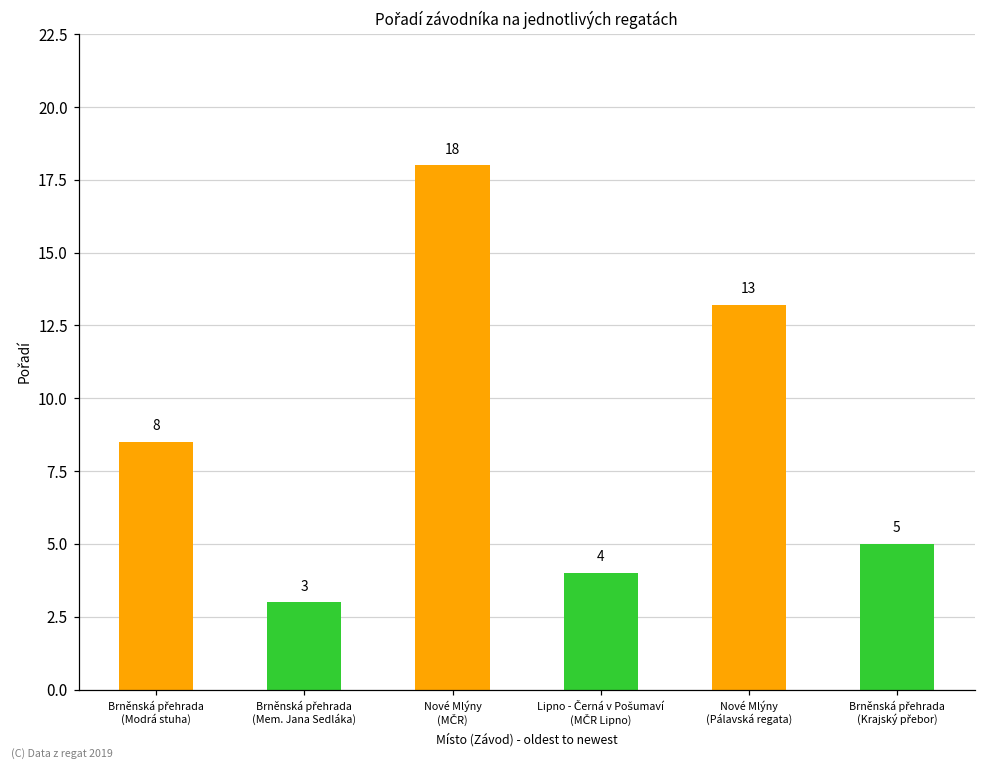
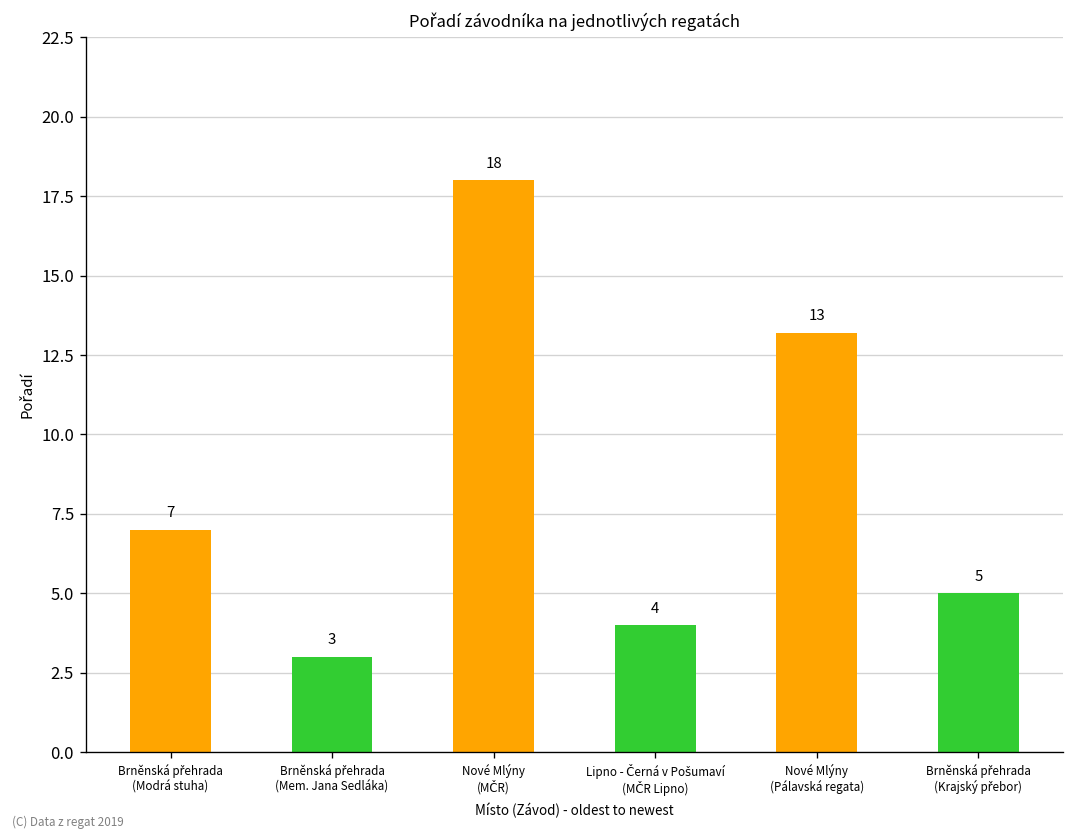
  {
-   "Brněnská přehrada (Modrá stuha)": 8,
+   "Brněnská přehrada (Modrá stuha)": 7,
    "Brněnská přehrada (Mem. Jana Sedláka)": 3,
    "Nové Mlýny (MČR)": 18,
    "Lipno - Černá v Pošumaví (MČR Lipno)": 4,
    "Nové Mlýny (Pálavská regata)": 13,
    "Brněnská přehrada (Krajský přebor)": 5
  }
